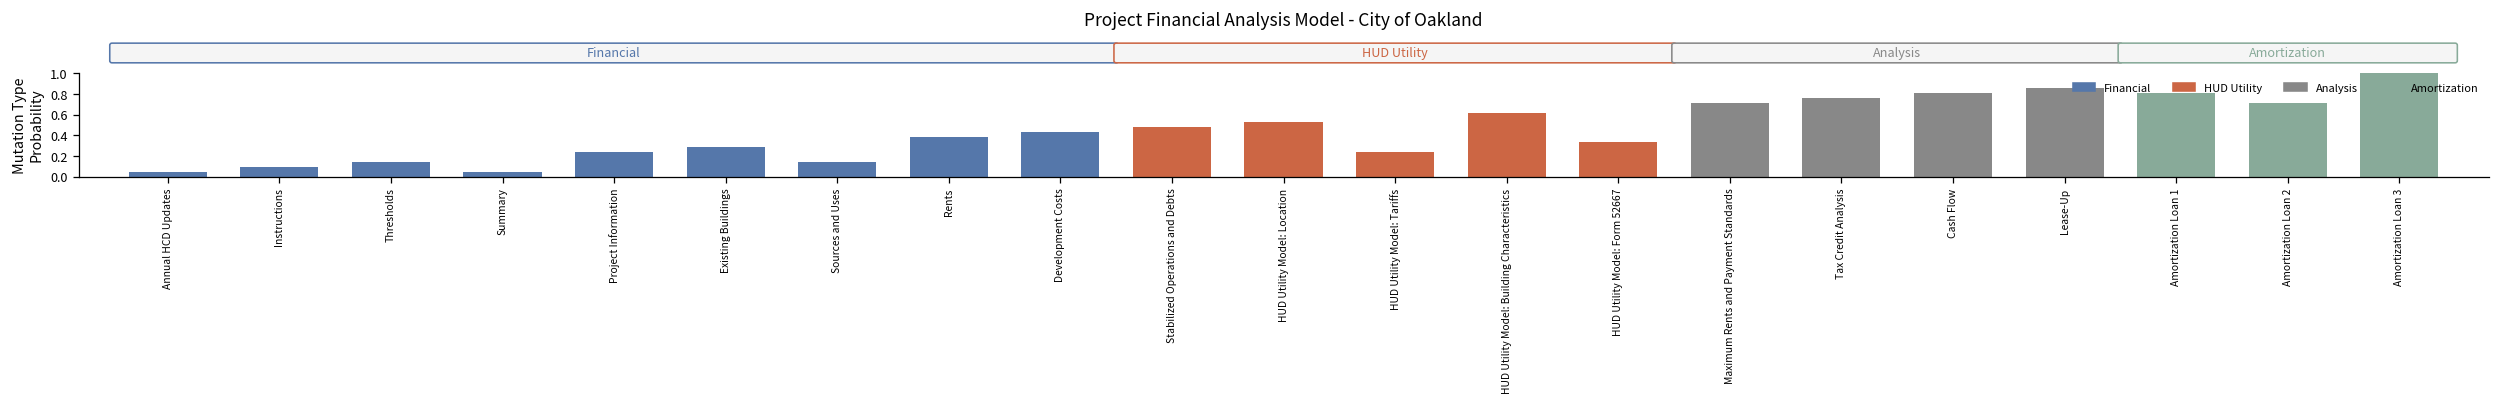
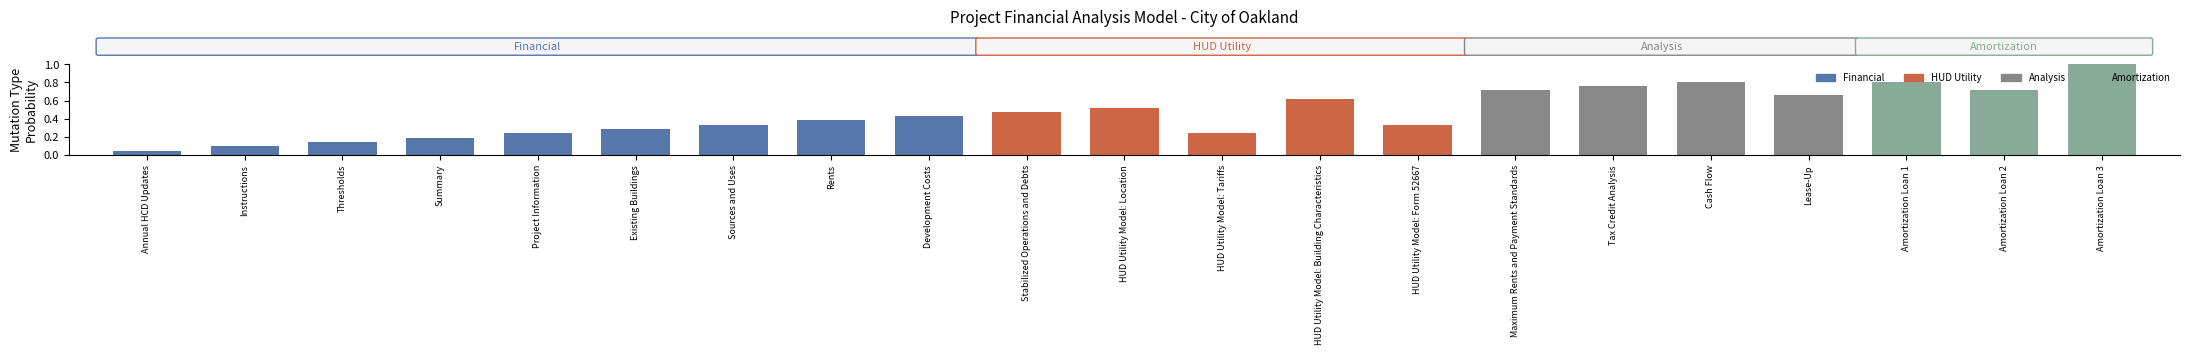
  {
    "Annual HCD Updates": 0.0,
    "Instructions": 0.1,
    "Thresholds": 0.1,
-   "Summary": 0.0,
+   "Summary": 0.2,
    "Project Information": 0.2,
    "Existing Buildings": 0.3,
-   "Sources and Uses": 0.1,
+   "Sources and Uses": 0.3,
    "Rents": 0.4,
    "Development Costs": 0.4,
    "Stabilized Operations and Debts": 0.5,
    "HUD Utility Model: Location": 0.5,
    "HUD Utility Model: Tariffs": 0.2,
    "HUD Utility Model: Building Characteristics": 0.6,
    "HUD Utility Model: Form 52667": 0.3,
    "Maximum Rents and Payment Standards": 0.7,
    "Tax Credit Analysis": 0.8,
    "Cash Flow": 0.8,
-   "Lease-Up": 0.9,
+   "Lease-Up": 0.7,
    "Amortization Loan 1": 0.8,
    "Amortization Loan 2": 0.7,
    "Amortization Loan 3": 1.0
  }
